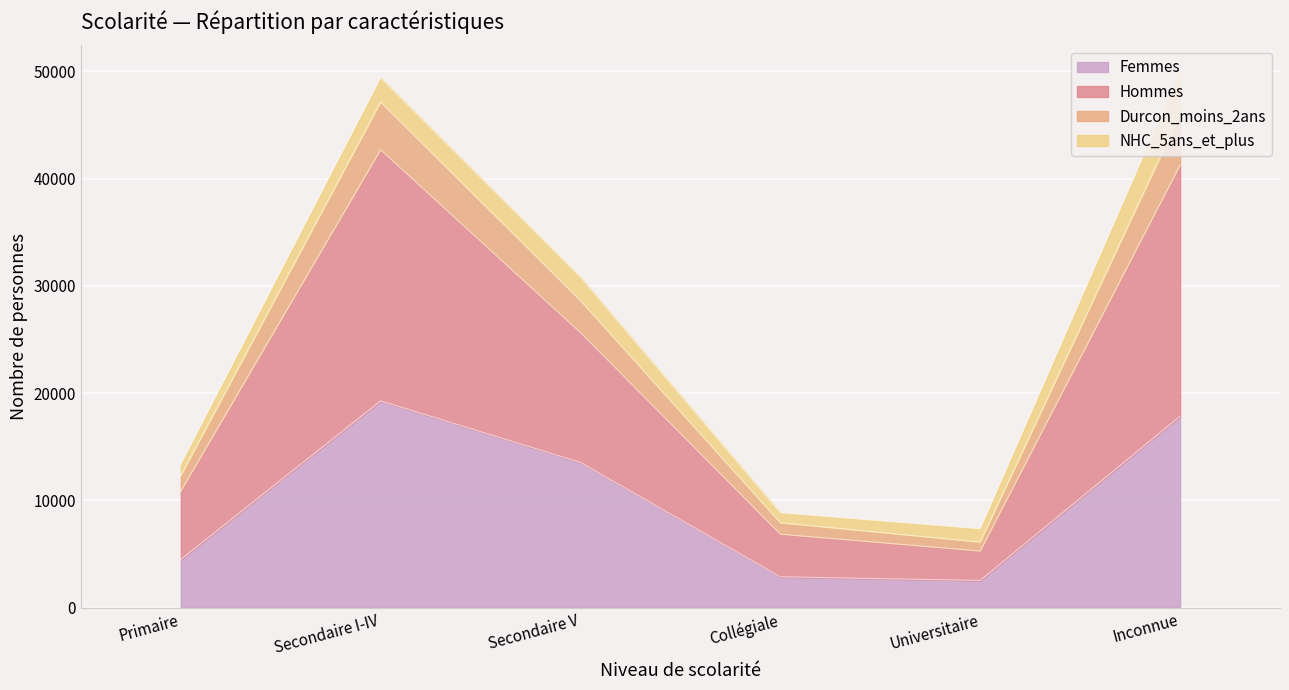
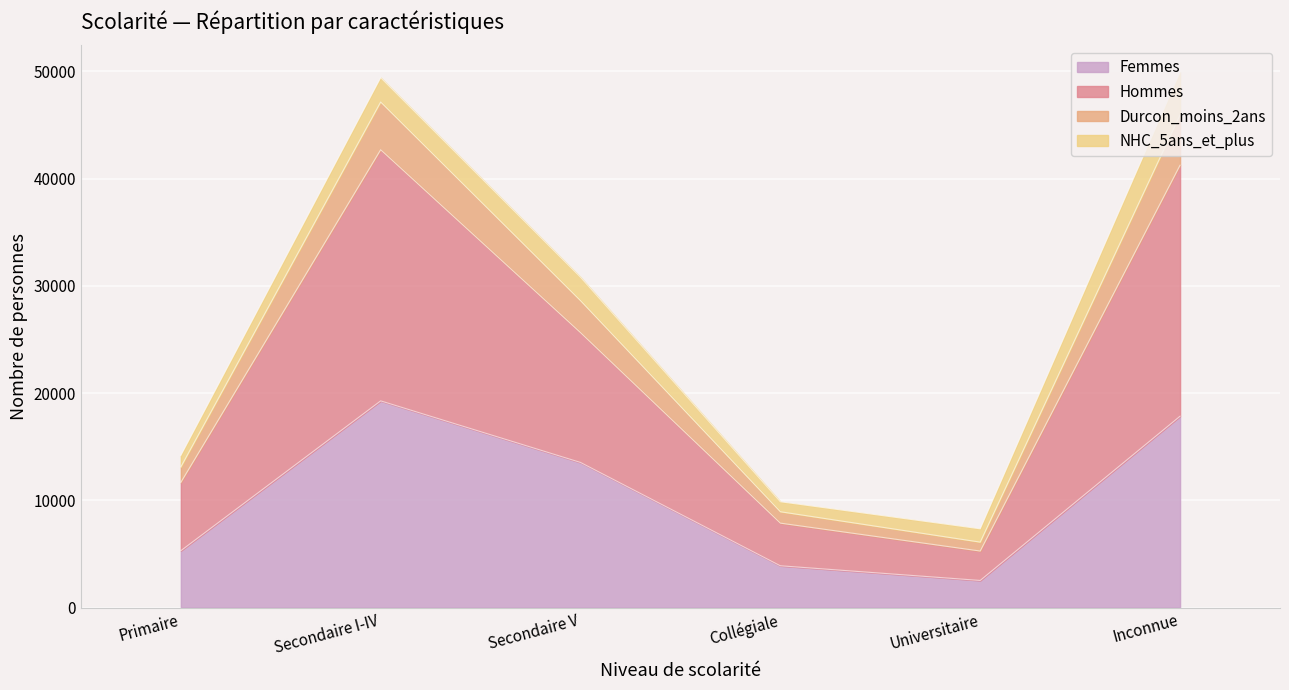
  {
    "Femmes": {
-     "Primaire": 4500,
+     "Primaire": 5300,
      "Secondaire I-IV": 19300,
      "Secondaire V": 13500,
-     "Collégiale": 2900,
+     "Collégiale": 3900,
      "Universitaire": 2500,
      "Inconnue": 17800
    }
  }
